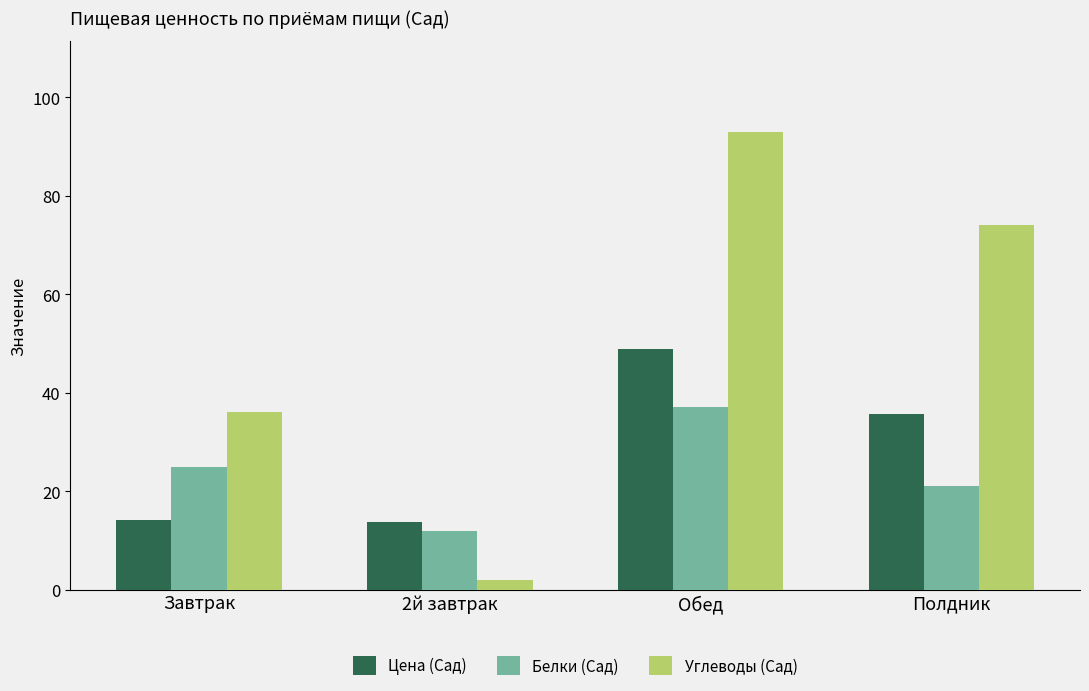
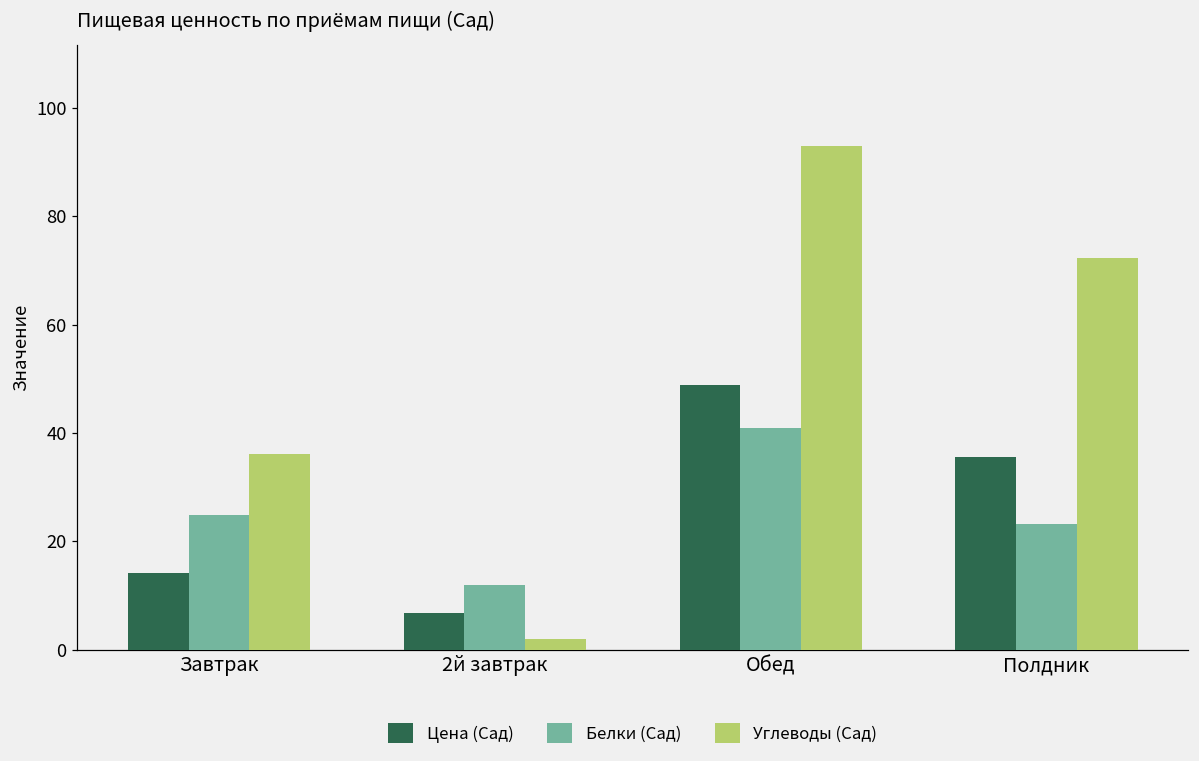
  {
    "Цена (Сад)": {
      "Завтрак": 14,
-     "2й завтрак": 14,
+     "2й завтрак": 7,
      "Обед": 49,
      "Полдник": 36
    },
    "Белки (Сад)": {
      "Завтрак": 25,
      "2й завтрак": 12,
-     "Обед": 37,
-     "Полдник": 21
+     "Обед": 41,
+     "Полдник": 23
    },
    "Углеводы (Сад)": {
      "Завтрак": 36,
      "2й завтрак": 2,
      "Обед": 93,
-     "Полдник": 74
+     "Полдник": 72
    }
  }
